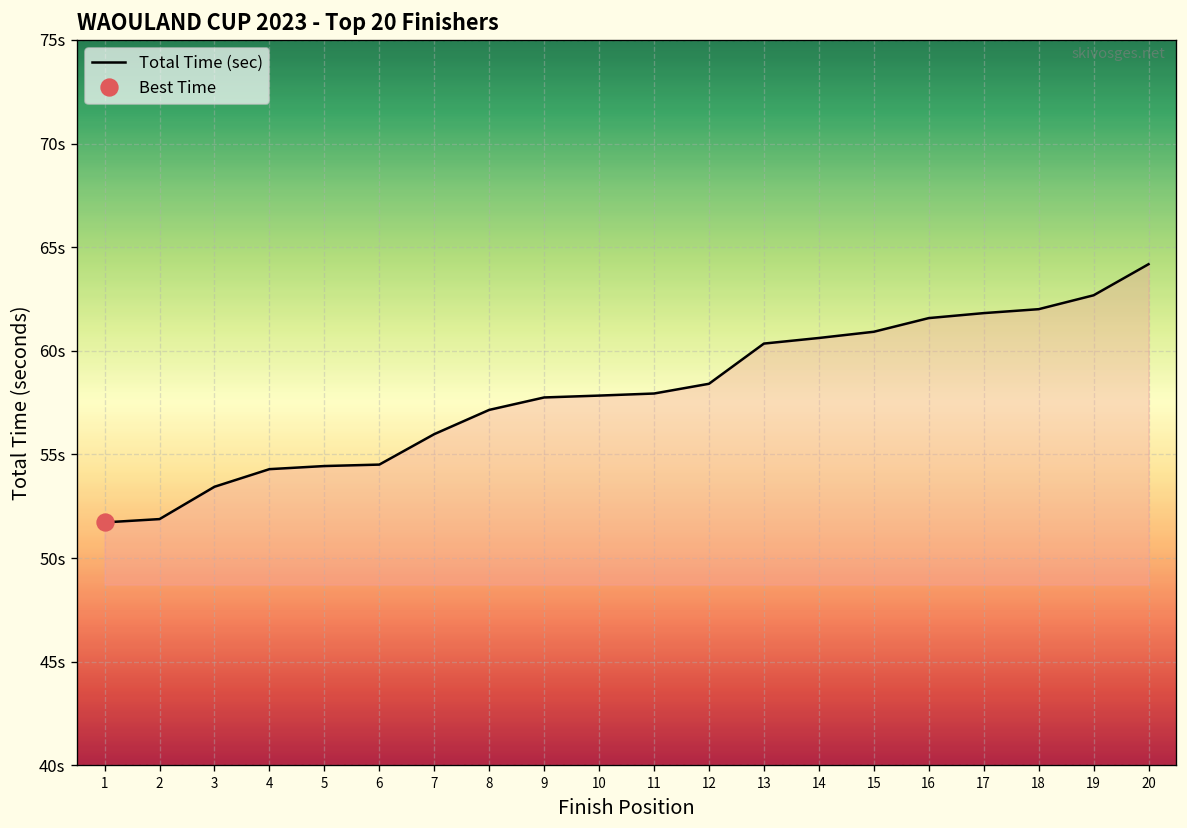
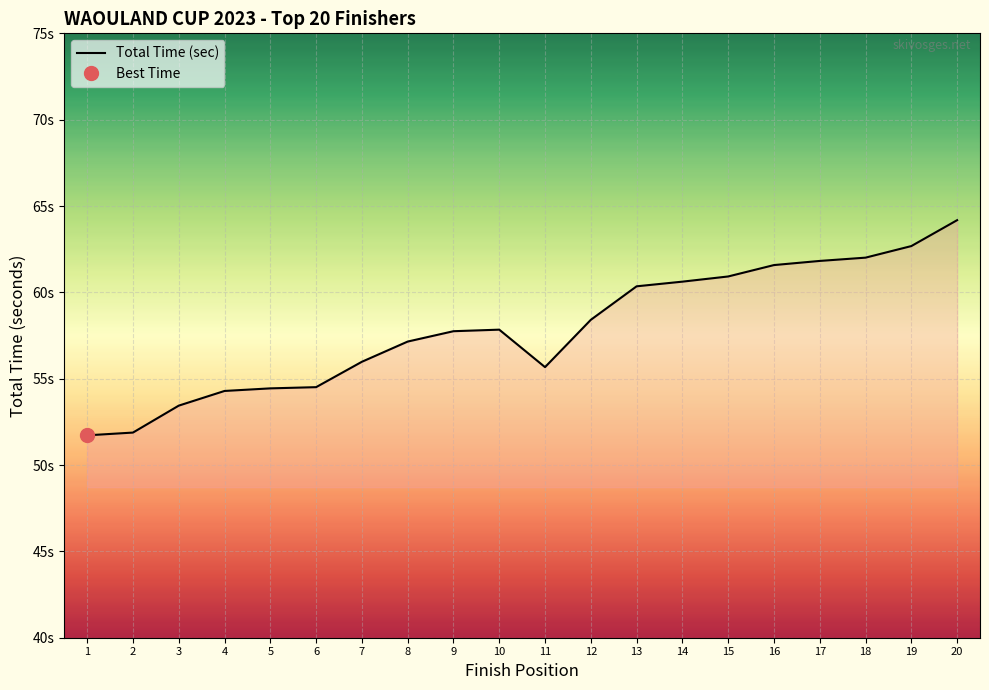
  {
    "Total Time (sec)": {
      "2": "51.9s",
      "3": "53.4s",
      "4": "54.3s",
      "5": "54.4s",
      "6": "54.5s",
      "7": "56.0s",
      "8": "57.2s",
      "9": "57.8s",
      "10": "57.8s",
-     "11": "57.9s",
+     "11": "55.7s",
      "12": "58.4s",
      "13": "60.4s",
      "14": "60.6s",
      "15": "60.9s",
      "16": "61.6s",
      "17": "61.8s",
      "18": "62.0s",
      "19": "62.7s",
      "20": "64.2s"
    }
  }
